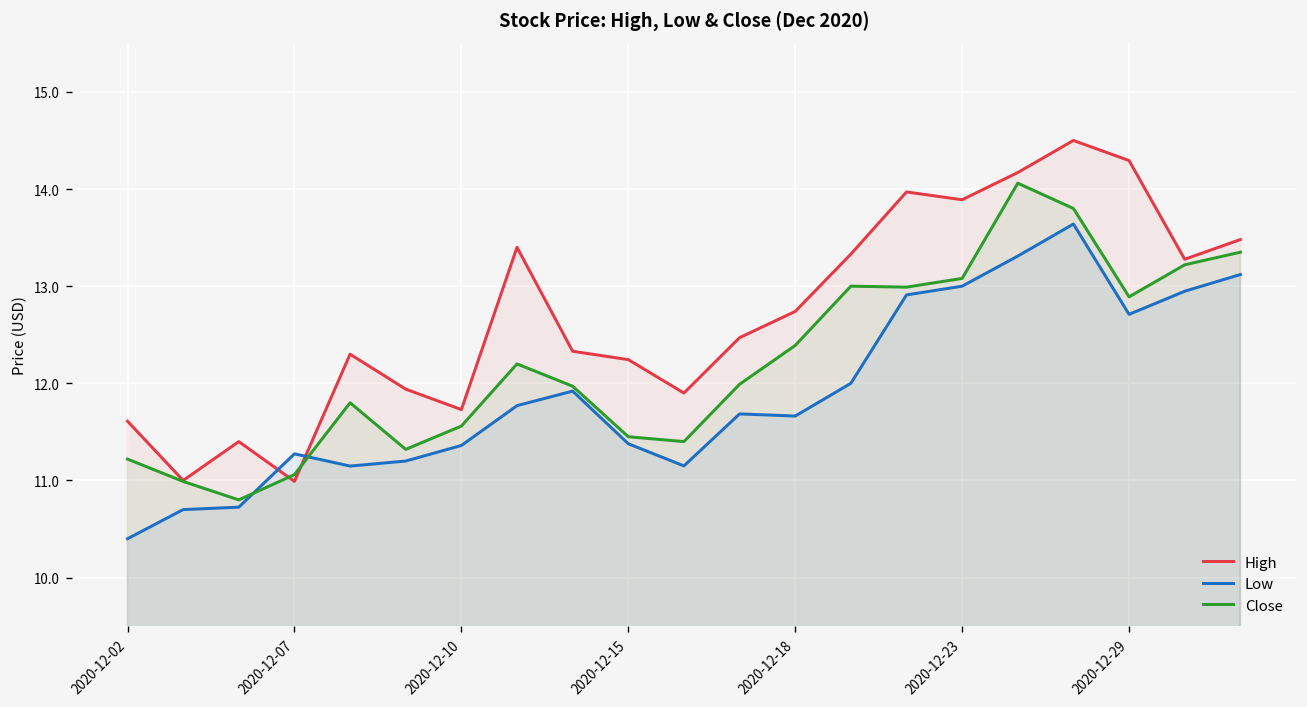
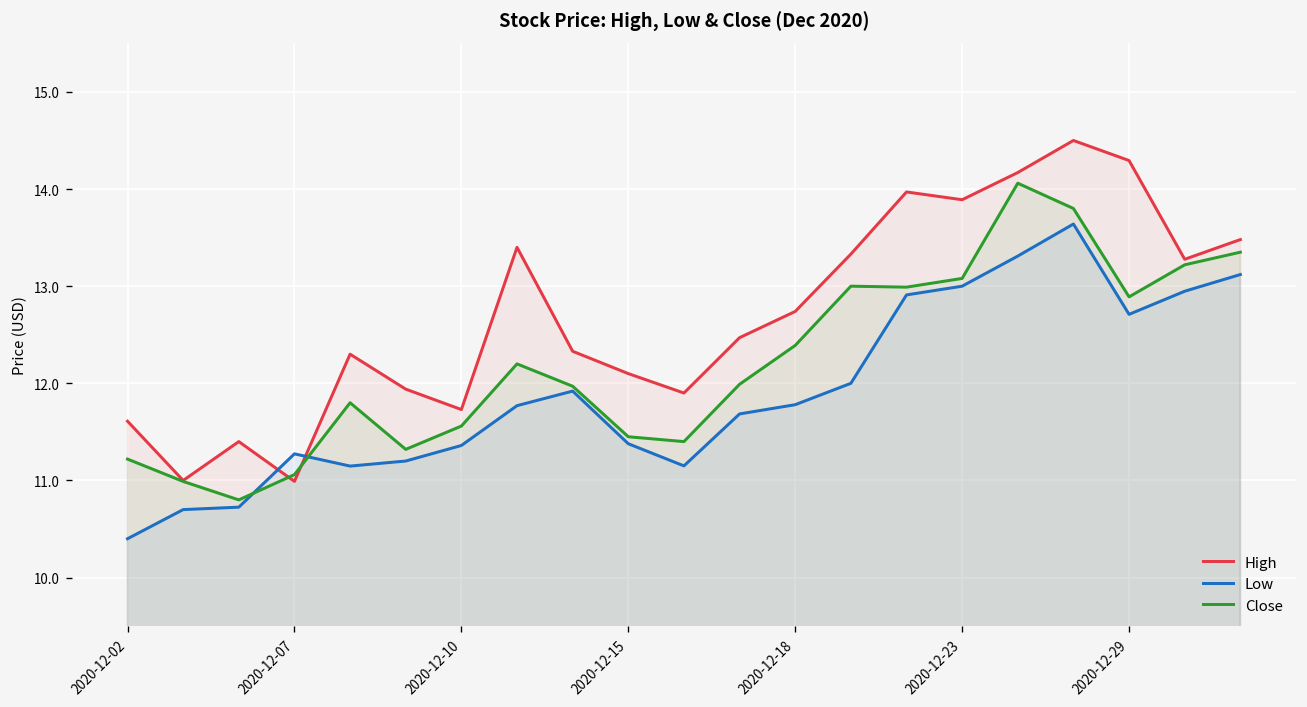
  {
    "High": {
      "2020-12-02": 11.6,
      "2020-12-07": 11.0,
      "2020-12-10": 11.7,
-     "2020-12-15": 12.2,
+     "2020-12-15": 12.1,
      "2020-12-18": 12.7,
      "2020-12-23": 13.9,
      "2020-12-29": 14.3
    },
    "Low": {
      "2020-12-02": 10.4,
      "2020-12-07": 11.3,
      "2020-12-10": 11.4,
      "2020-12-15": 11.4,
-     "2020-12-18": 11.7,
+     "2020-12-18": 11.8,
      "2020-12-23": 13.0,
      "2020-12-29": 12.7
    },
    "Close": {
      "2020-12-02": 11.2,
      "2020-12-07": 11.1,
      "2020-12-10": 11.6,
      "2020-12-15": 11.4,
      "2020-12-18": 12.4,
      "2020-12-23": 13.1,
      "2020-12-29": 12.9
    }
  }
